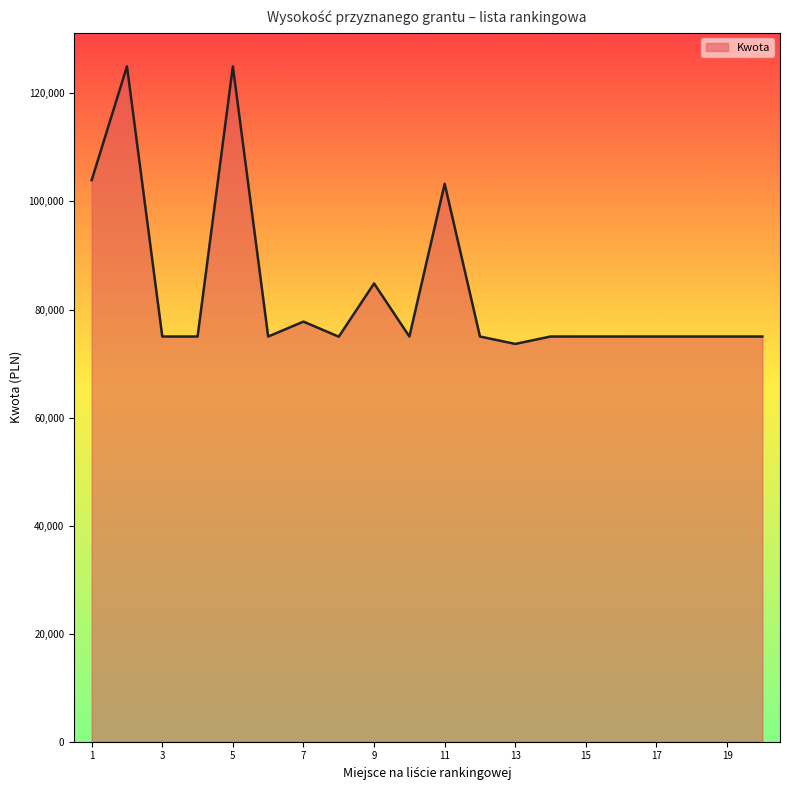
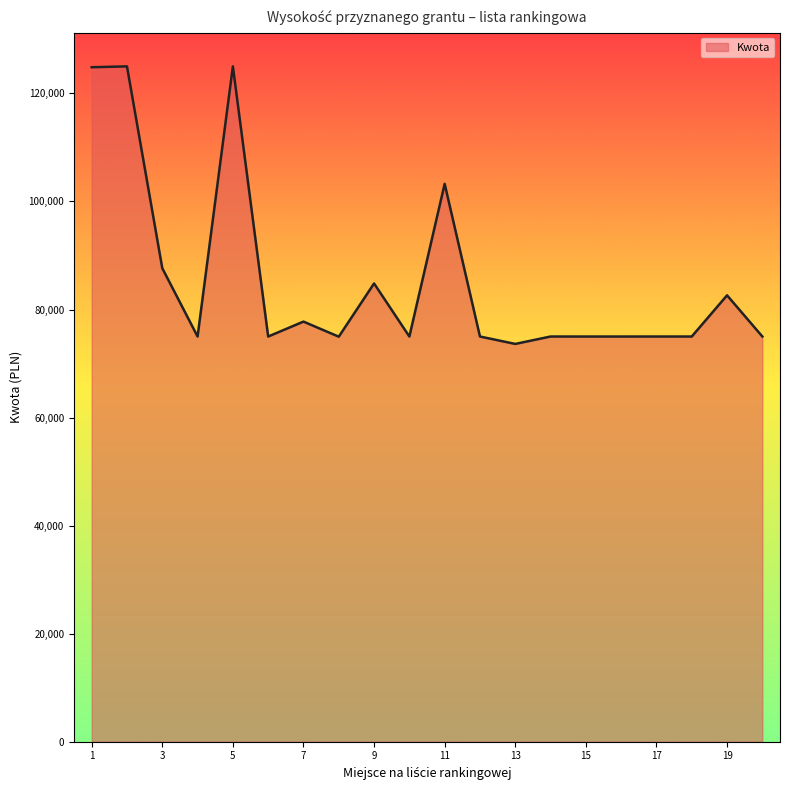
  {
-   "1": "104,000",
-   "3": "75,000",
+   "1": "125,000",
+   "3": "88,000",
    "5": "125,000",
    "7": "78,000",
    "9": "85,000",
    "11": "103,000",
    "13": "74,000",
    "15": "75,000",
    "17": "75,000",
-   "19": "75,000"
+   "19": "83,000"
  }
